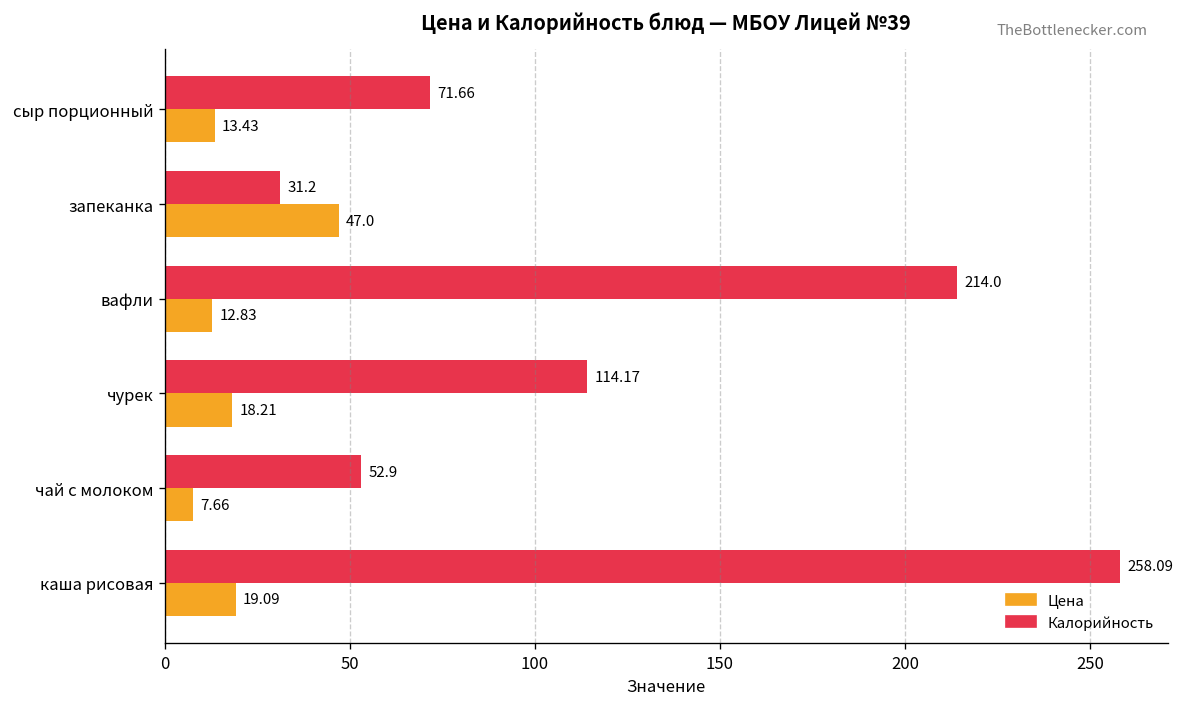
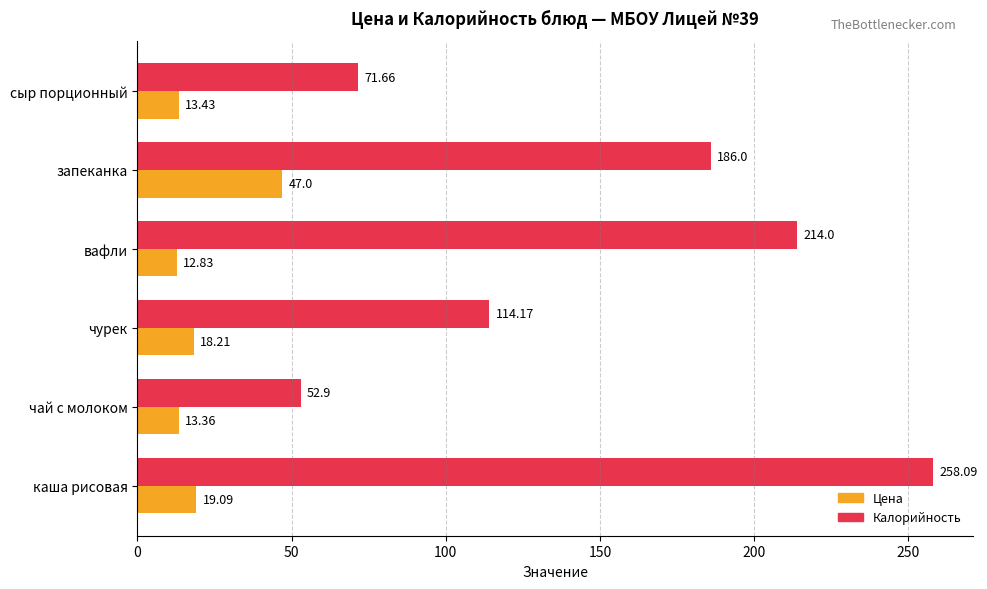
  {
    "Цена": {
      "сыр порционный": 13.43,
      "запеканка": 47.0,
      "вафли": 12.83,
      "чурек": 18.21,
-     "чай с молоком": 7.66,
+     "чай с молоком": 13.36,
      "каша рисовая": 19.09
    },
    "Калорийность": {
      "сыр порционный": 71.66,
-     "запеканка": 31.2,
+     "запеканка": 186.0,
      "вафли": 214.0,
      "чурек": 114.17,
      "чай с молоком": 52.9,
      "каша рисовая": 258.09
    }
  }
